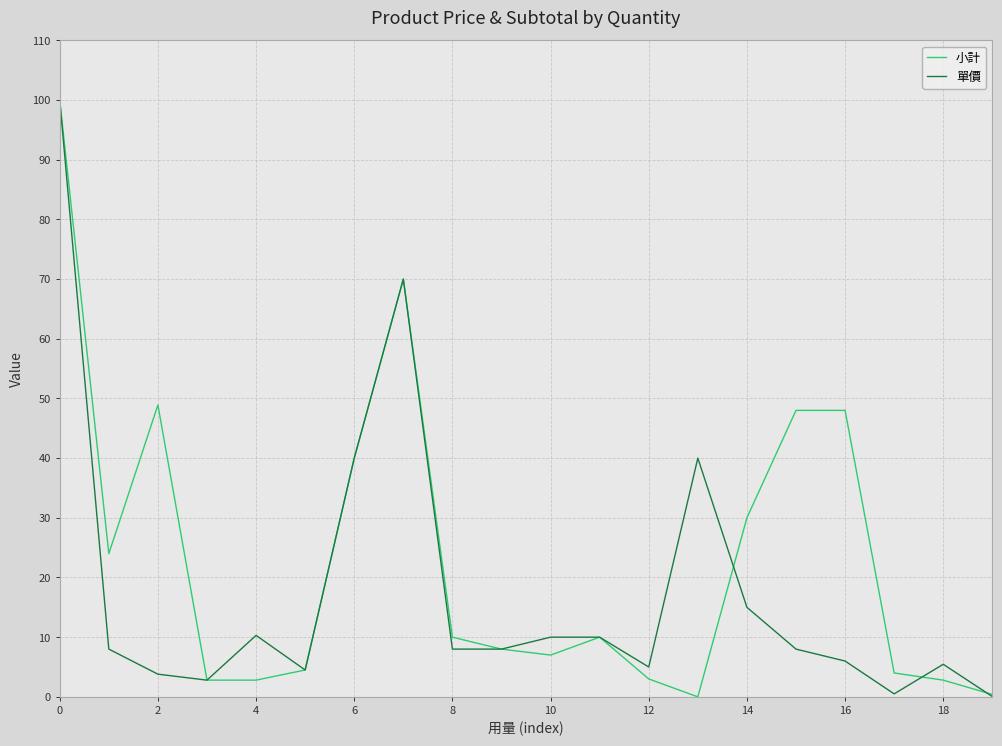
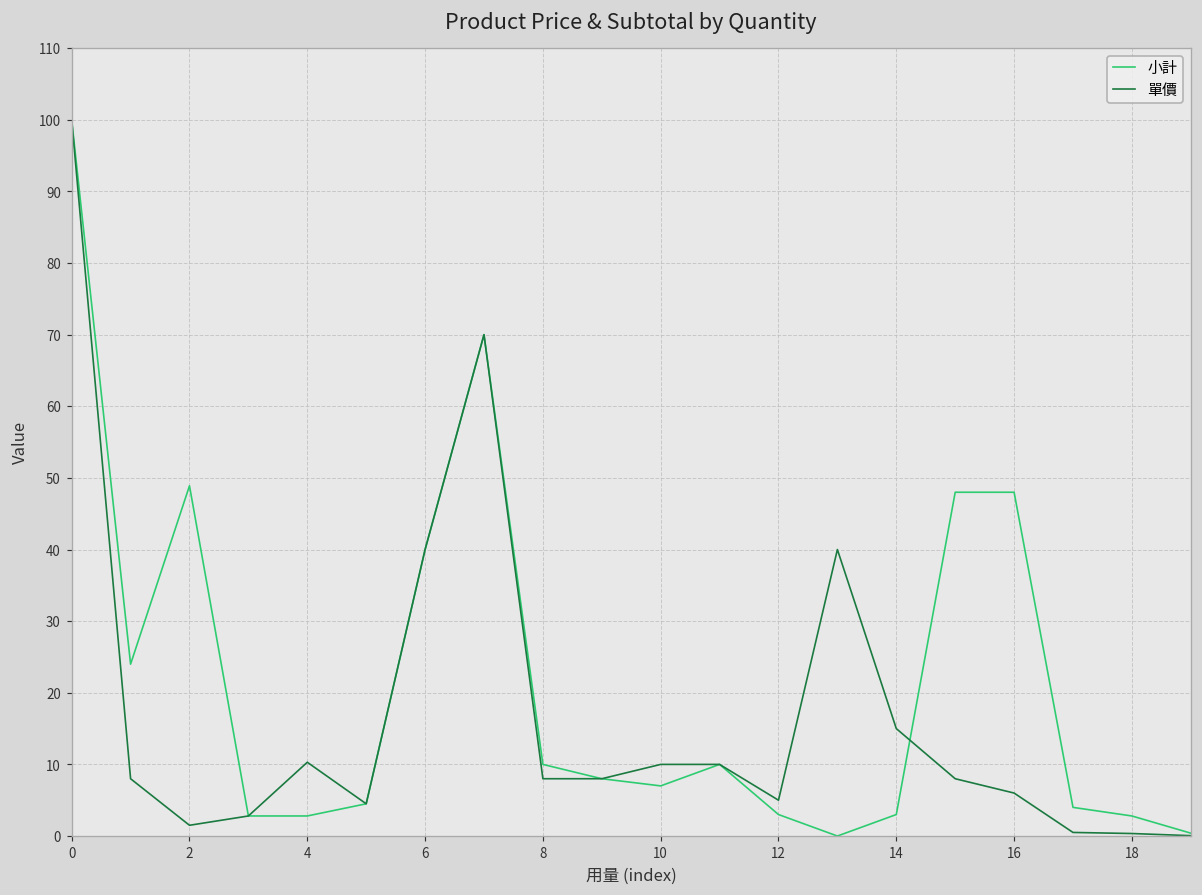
  {
    "小計": {
      "2": 49,
      "4": 3,
      "8": 10,
      "10": 7,
      "12": 3,
-     "14": 30,
+     "14": 3,
      "16": 48,
      "18": 3
    },
    "單價": {
-     "2": 4,
+     "2": 2,
      "4": 10,
      "8": 8,
      "10": 10,
      "12": 5,
      "14": 15,
      "16": 6,
-     "18": 5
+     "18": 0
    }
  }
